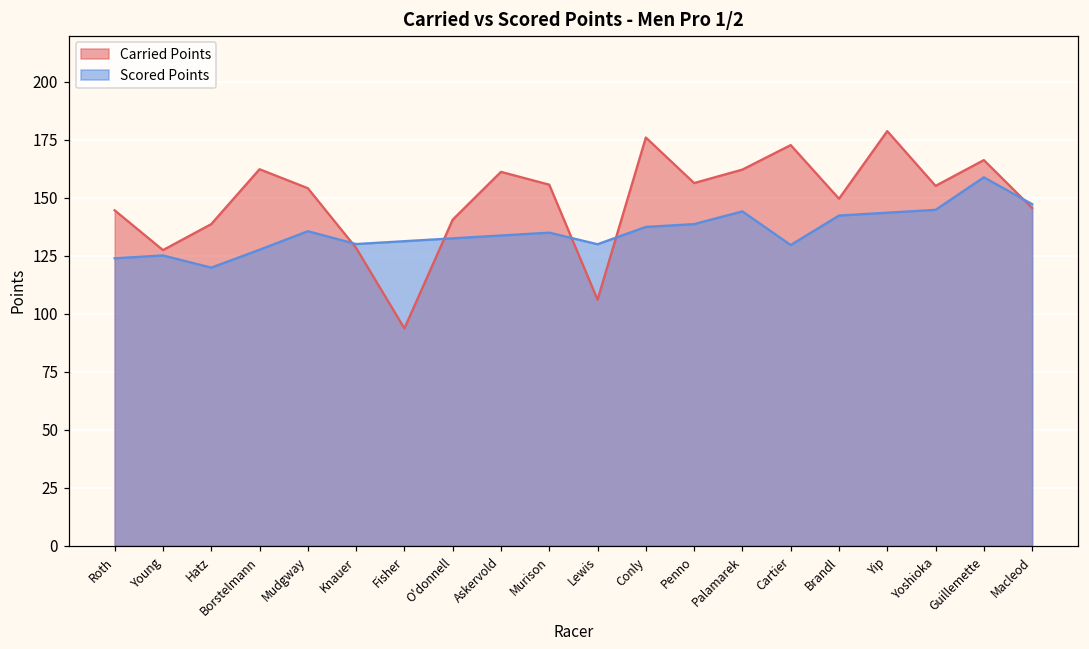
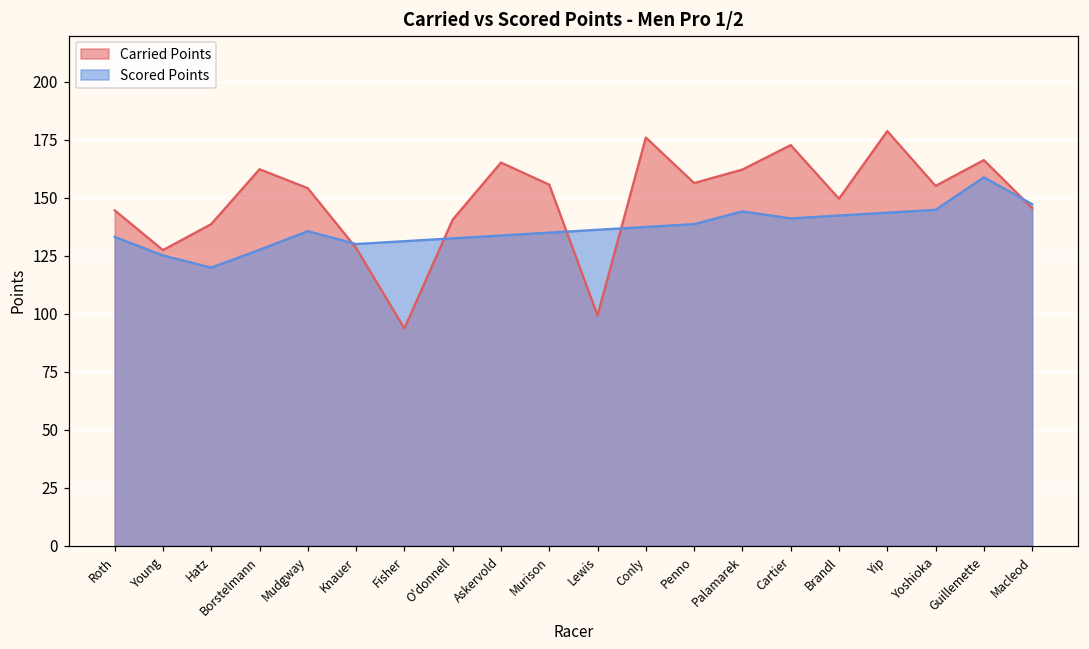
  {
    "Carried Points": {
      "Roth": 145,
      "Young": 128,
      "Hatz": 139,
      "Borstelmann": 162,
      "Mudgway": 154,
      "Knauer": 128,
      "Fisher": 94,
      "O'donnell": 141,
-     "Askervold": 161,
+     "Askervold": 165,
      "Murison": 156,
-     "Lewis": 106,
+     "Lewis": 99,
      "Conly": 176,
      "Penno": 156,
      "Palamarek": 162,
      "Cartier": 173,
      "Brandl": 150,
      "Yip": 179,
      "Yoshioka": 155,
      "Guillemette": 166,
      "Macleod": 146
    },
    "Scored Points": {
-     "Roth": 124,
+     "Roth": 133,
      "Young": 125,
      "Hatz": 120,
      "Borstelmann": 128,
      "Mudgway": 136,
      "Knauer": 130,
      "Fisher": 131,
      "O'donnell": 133,
      "Askervold": 134,
      "Murison": 135,
-     "Lewis": 130,
+     "Lewis": 136,
      "Conly": 137,
      "Penno": 139,
      "Palamarek": 144,
-     "Cartier": 130,
+     "Cartier": 141,
      "Brandl": 142,
      "Yip": 144,
      "Yoshioka": 145,
      "Guillemette": 159,
      "Macleod": 147
    }
  }
